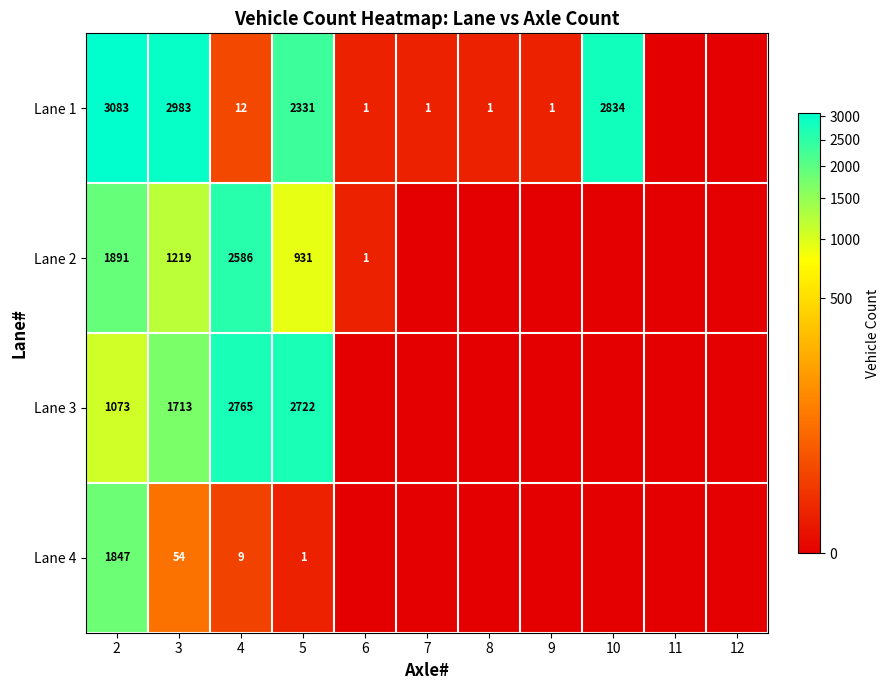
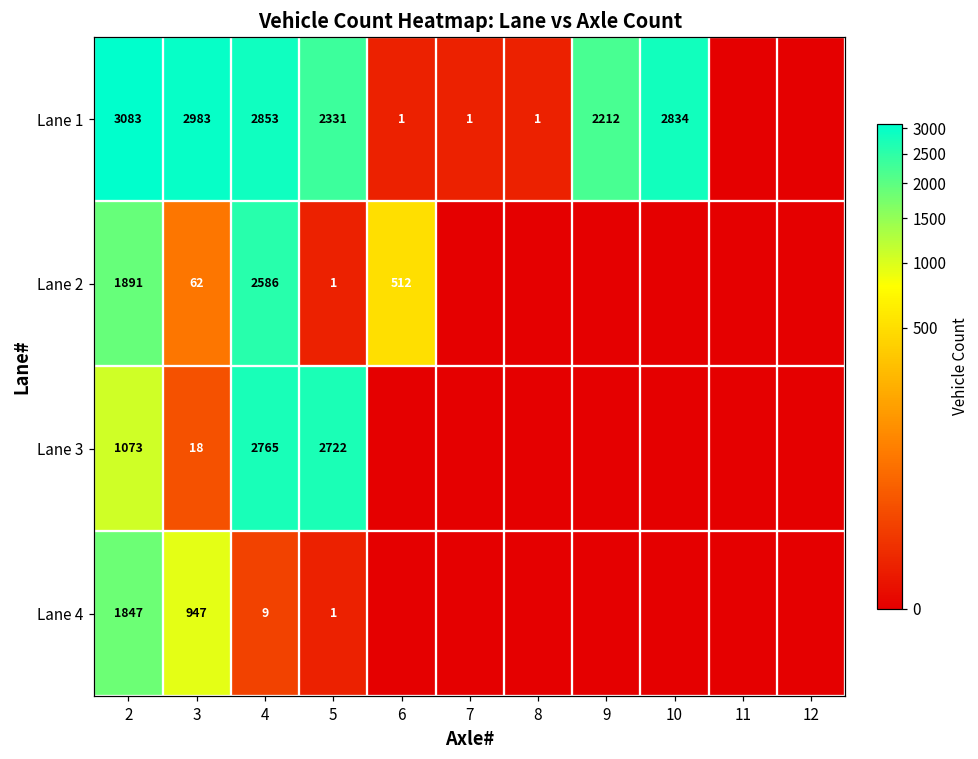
  {
    "Lane 1": {
      "2": 3083,
      "3": 2983,
-     "4": 12,
+     "4": 2853,
      "5": 2331,
      "6": 1,
      "7": 1,
      "8": 1,
-     "9": 1,
+     "9": 2212,
      "10": 2834
    },
    "Lane 2": {
      "2": 1891,
-     "3": 1219,
+     "3": 62,
      "4": 2586,
-     "5": 931,
-     "6": 1
+     "5": 1,
+     "6": 512
    },
    "Lane 3": {
      "2": 1073,
-     "3": 1713,
+     "3": 18,
      "4": 2765,
      "5": 2722
    },
    "Lane 4": {
      "2": 1847,
-     "3": 54,
+     "3": 947,
      "4": 9,
      "5": 1
    }
  }
